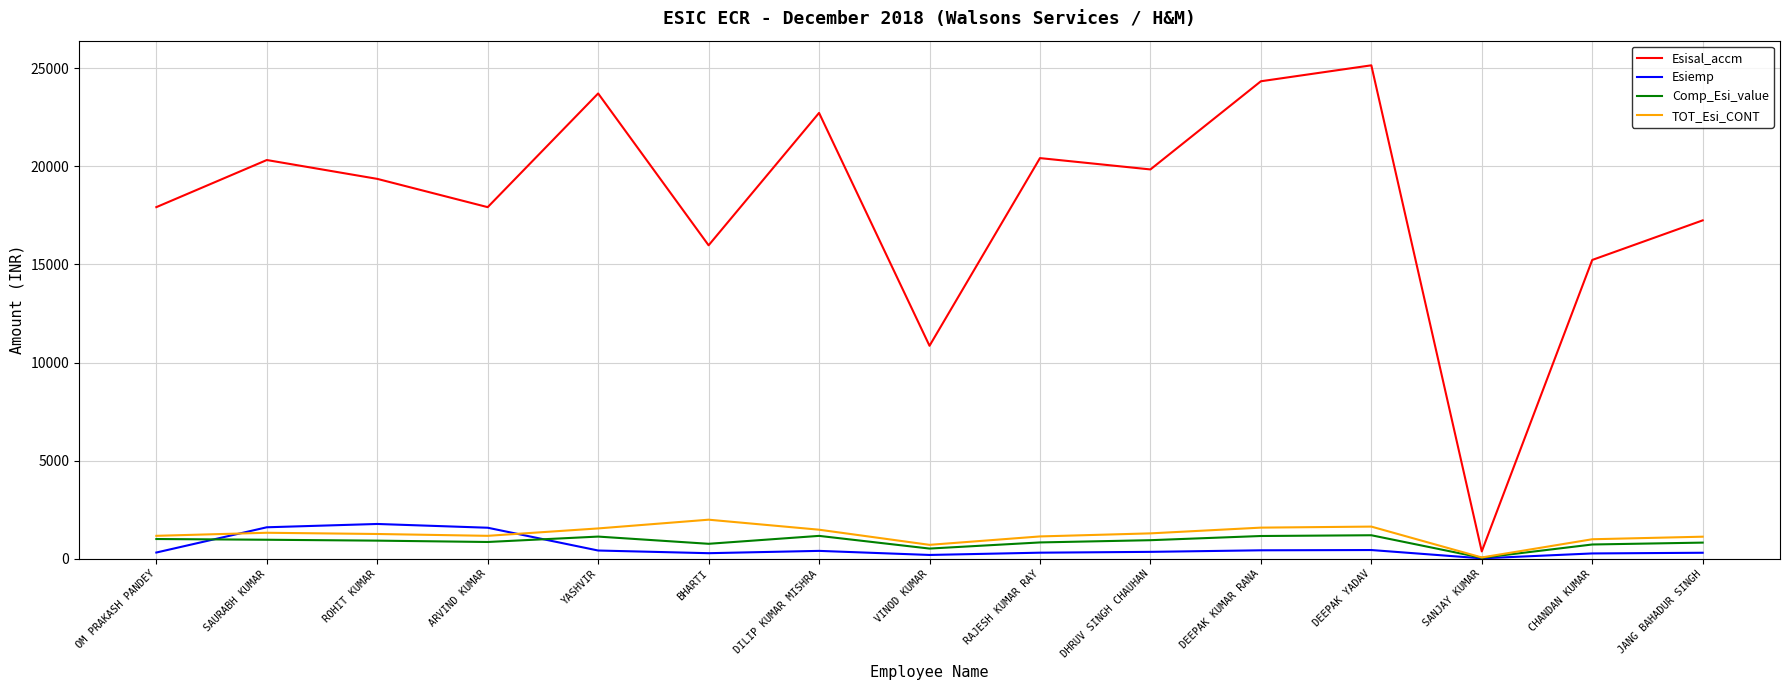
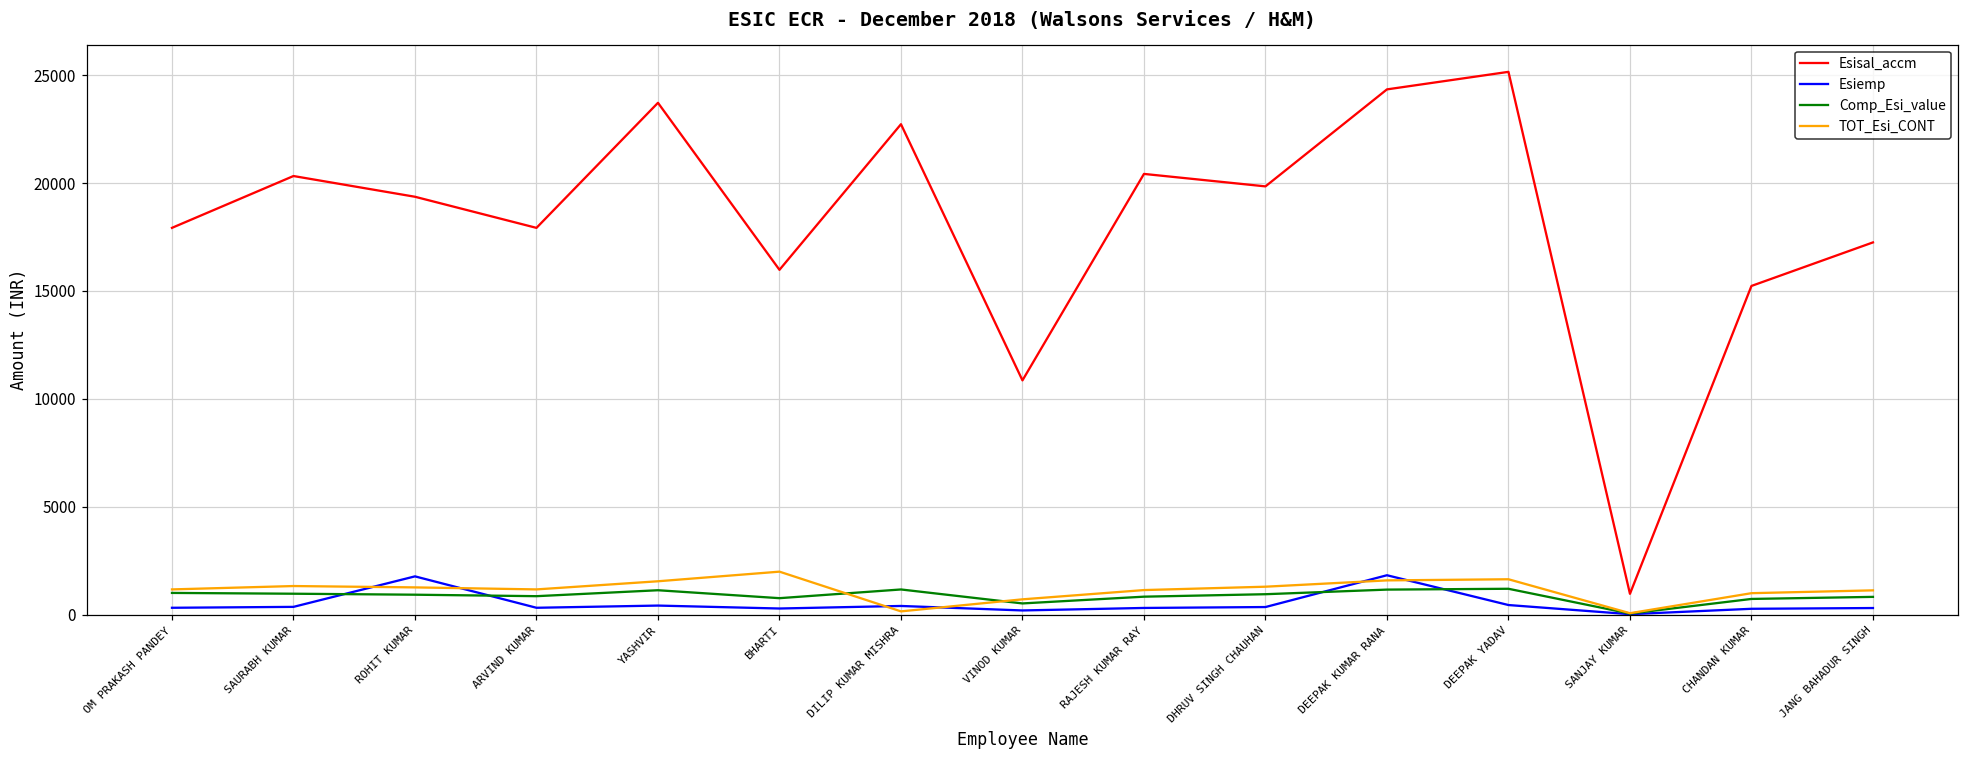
  {
    "Esisal_accm": {
      "OM PRAKASH PANDEY": 17900,
      "SAURABH KUMAR": 20300,
      "ROHIT KUMAR": 19400,
      "ARVIND KUMAR": 17900,
      "YASHVIR": 23700,
      "BHARTI": 16000,
      "DILIP KUMAR MISHRA": 22700,
      "VINOD KUMAR": 10900,
      "RAJESH KUMAR RAY": 20400,
      "DHRUV SINGH CHAUHAN": 19800,
      "DEEPAK KUMAR RANA": 24300,
      "DEEPAK YADAV": 25200,
-     "SANJAY KUMAR": 400,
+     "SANJAY KUMAR": 1000,
      "CHANDAN KUMAR": 15200,
      "JANG BAHADUR SINGH": 17300
    },
    "Esiemp": {
      "OM PRAKASH PANDEY": 300,
-     "SAURABH KUMAR": 1600,
+     "SAURABH KUMAR": 400,
      "ROHIT KUMAR": 1800,
-     "ARVIND KUMAR": 1600,
+     "ARVIND KUMAR": 300,
      "YASHVIR": 400,
      "BHARTI": 300,
      "DILIP KUMAR MISHRA": 400,
      "VINOD KUMAR": 200,
      "RAJESH KUMAR RAY": 300,
      "DHRUV SINGH CHAUHAN": 300,
-     "DEEPAK KUMAR RANA": 400,
+     "DEEPAK KUMAR RANA": 1800,
      "DEEPAK YADAV": 400,
      "CHANDAN KUMAR": 300,
      "JANG BAHADUR SINGH": 300
    },
    "Comp_Esi_value": {
      "OM PRAKASH PANDEY": 1000,
      "SAURABH KUMAR": 1000,
      "ROHIT KUMAR": 900,
      "ARVIND KUMAR": 900,
      "YASHVIR": 1100,
      "BHARTI": 800,
      "DILIP KUMAR MISHRA": 1200,
      "VINOD KUMAR": 500,
      "RAJESH KUMAR RAY": 800,
      "DHRUV SINGH CHAUHAN": 900,
      "DEEPAK KUMAR RANA": 1200,
      "DEEPAK YADAV": 1200,
      "CHANDAN KUMAR": 700,
      "JANG BAHADUR SINGH": 800
    },
    "TOT_Esi_CONT": {
      "OM PRAKASH PANDEY": 1200,
      "SAURABH KUMAR": 1300,
      "ROHIT KUMAR": 1300,
      "ARVIND KUMAR": 1200,
      "YASHVIR": 1500,
      "BHARTI": 2000,
-     "DILIP KUMAR MISHRA": 1500,
+     "DILIP KUMAR MISHRA": 100,
      "VINOD KUMAR": 700,
      "RAJESH KUMAR RAY": 1100,
      "DHRUV SINGH CHAUHAN": 1300,
      "DEEPAK KUMAR RANA": 1600,
      "DEEPAK YADAV": 1600,
      "CHANDAN KUMAR": 1000,
      "JANG BAHADUR SINGH": 1100
    }
  }
